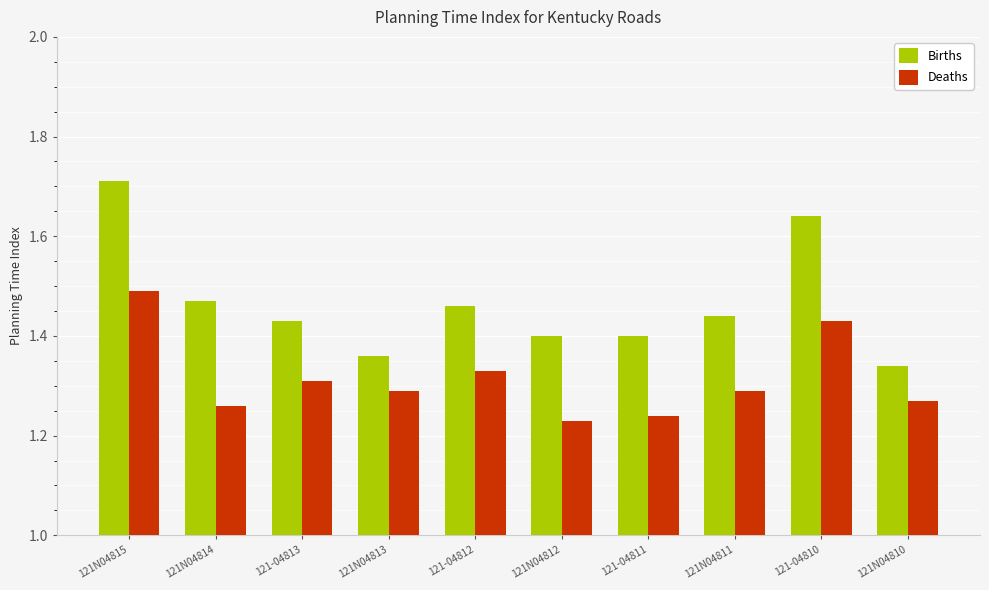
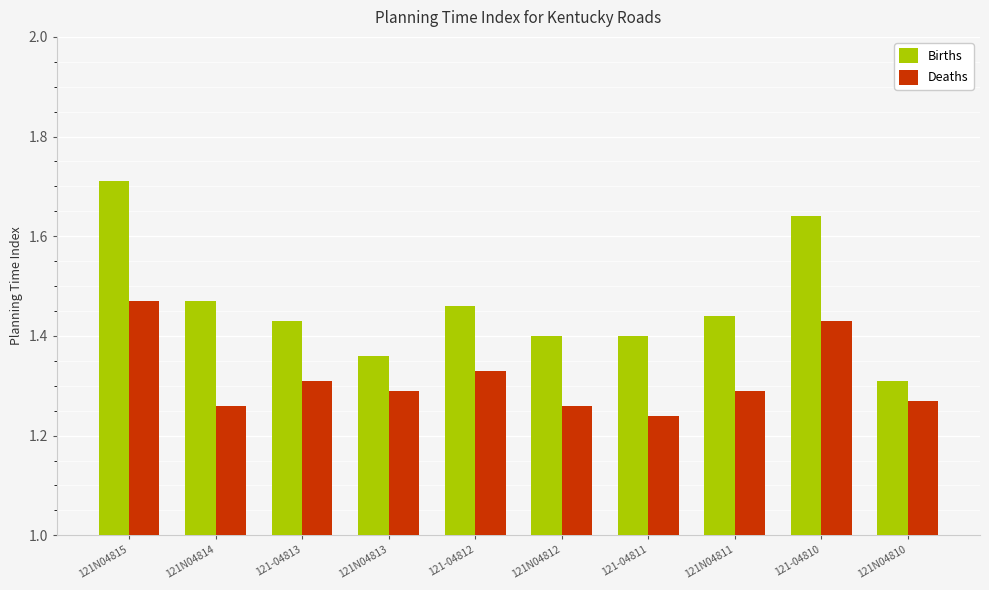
  {
    "Births": {
      "121N04815": 1.71,
      "121N04814": 1.47,
      "121-04813": 1.43,
      "121N04813": 1.36,
      "121-04812": 1.46,
      "121N04812": 1.40,
      "121-04811": 1.40,
      "121N04811": 1.44,
      "121-04810": 1.64,
-     "121N04810": 1.34
+     "121N04810": 1.31
    },
    "Deaths": {
-     "121N04815": 1.49,
+     "121N04815": 1.47,
      "121N04814": 1.26,
      "121-04813": 1.31,
      "121N04813": 1.29,
      "121-04812": 1.33,
-     "121N04812": 1.23,
+     "121N04812": 1.26,
      "121-04811": 1.24,
      "121N04811": 1.29,
      "121-04810": 1.43,
      "121N04810": 1.27
    }
  }
